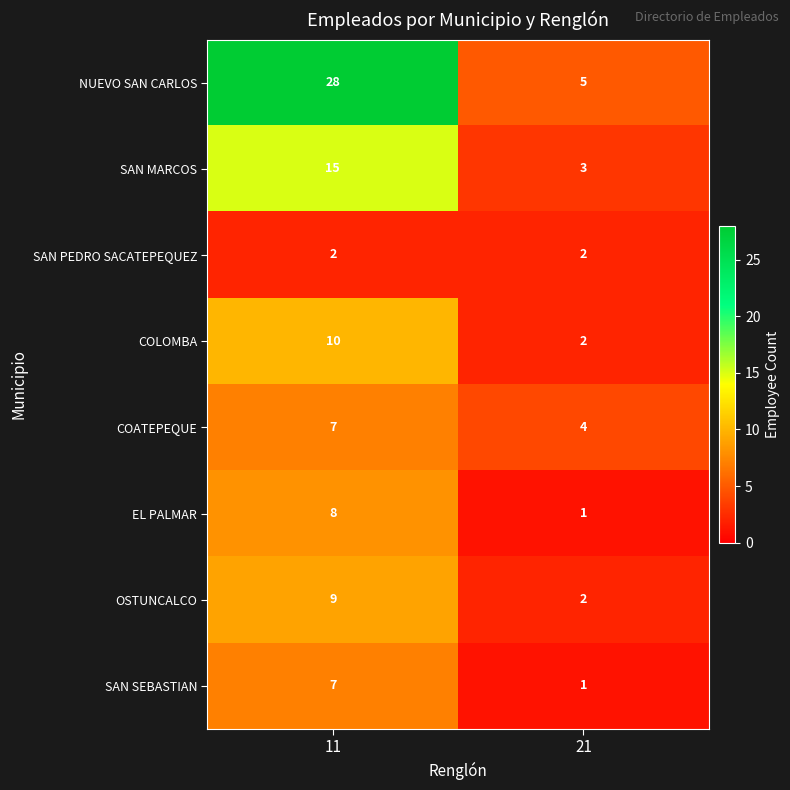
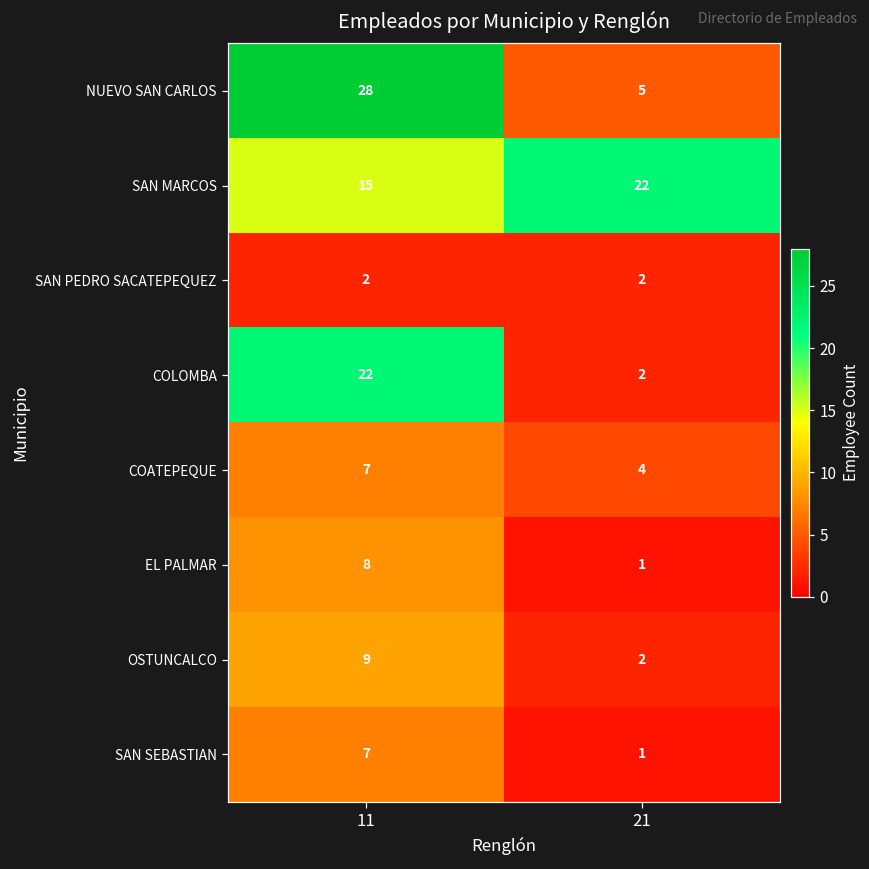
  {
    "NUEVO SAN CARLOS": {
      "11": 28,
      "21": 5
    },
    "SAN MARCOS": {
      "11": 15,
-     "21": 3
+     "21": 22
    },
    "SAN PEDRO SACATEPEQUEZ": {
      "11": 2,
      "21": 2
    },
    "COLOMBA": {
-     "11": 10,
+     "11": 22,
      "21": 2
    },
    "COATEPEQUE": {
      "11": 7,
      "21": 4
    },
    "EL PALMAR": {
      "11": 8,
      "21": 1
    },
    "OSTUNCALCO": {
      "11": 9,
      "21": 2
    },
    "SAN SEBASTIAN": {
      "11": 7,
      "21": 1
    }
  }
